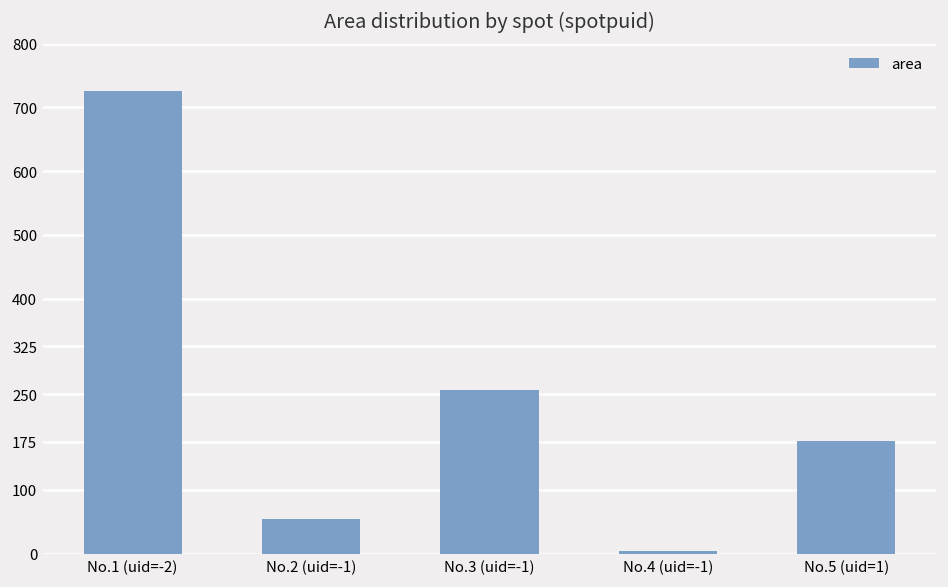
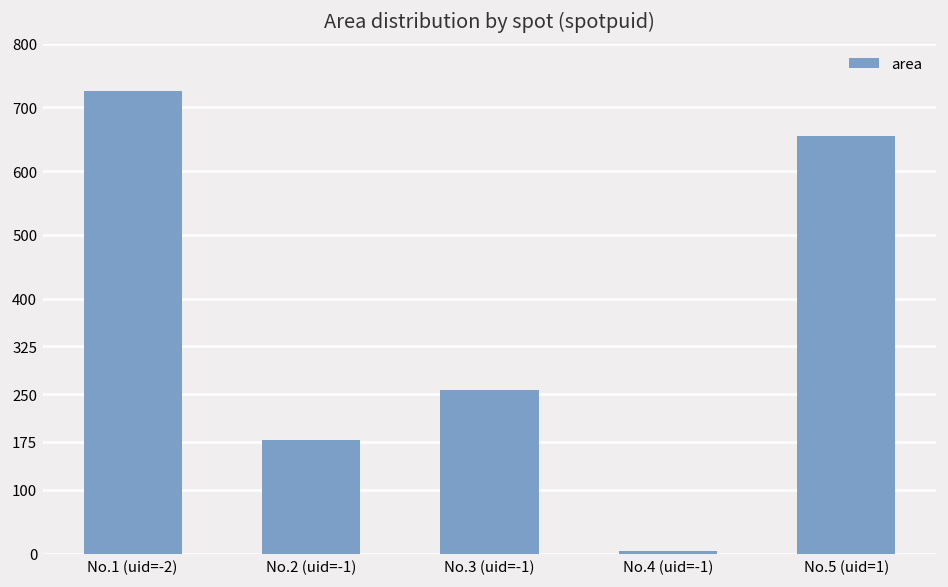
  {
    "No.1 (uid=-2)": 730,
-   "No.2 (uid=-1)": 50,
+   "No.2 (uid=-1)": 180,
    "No.3 (uid=-1)": 260,
-   "No.5 (uid=1)": 180
+   "No.5 (uid=1)": 660
  }
